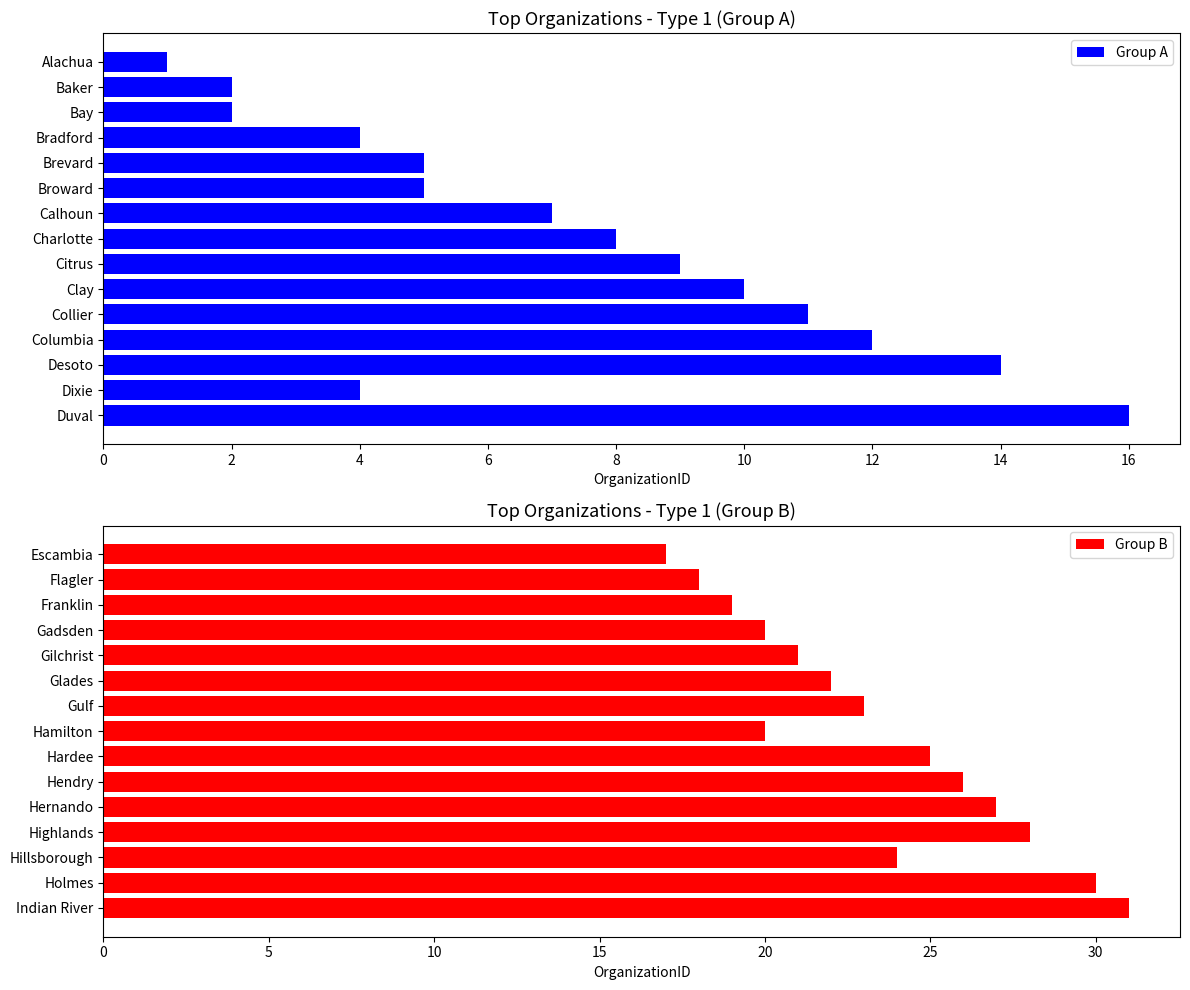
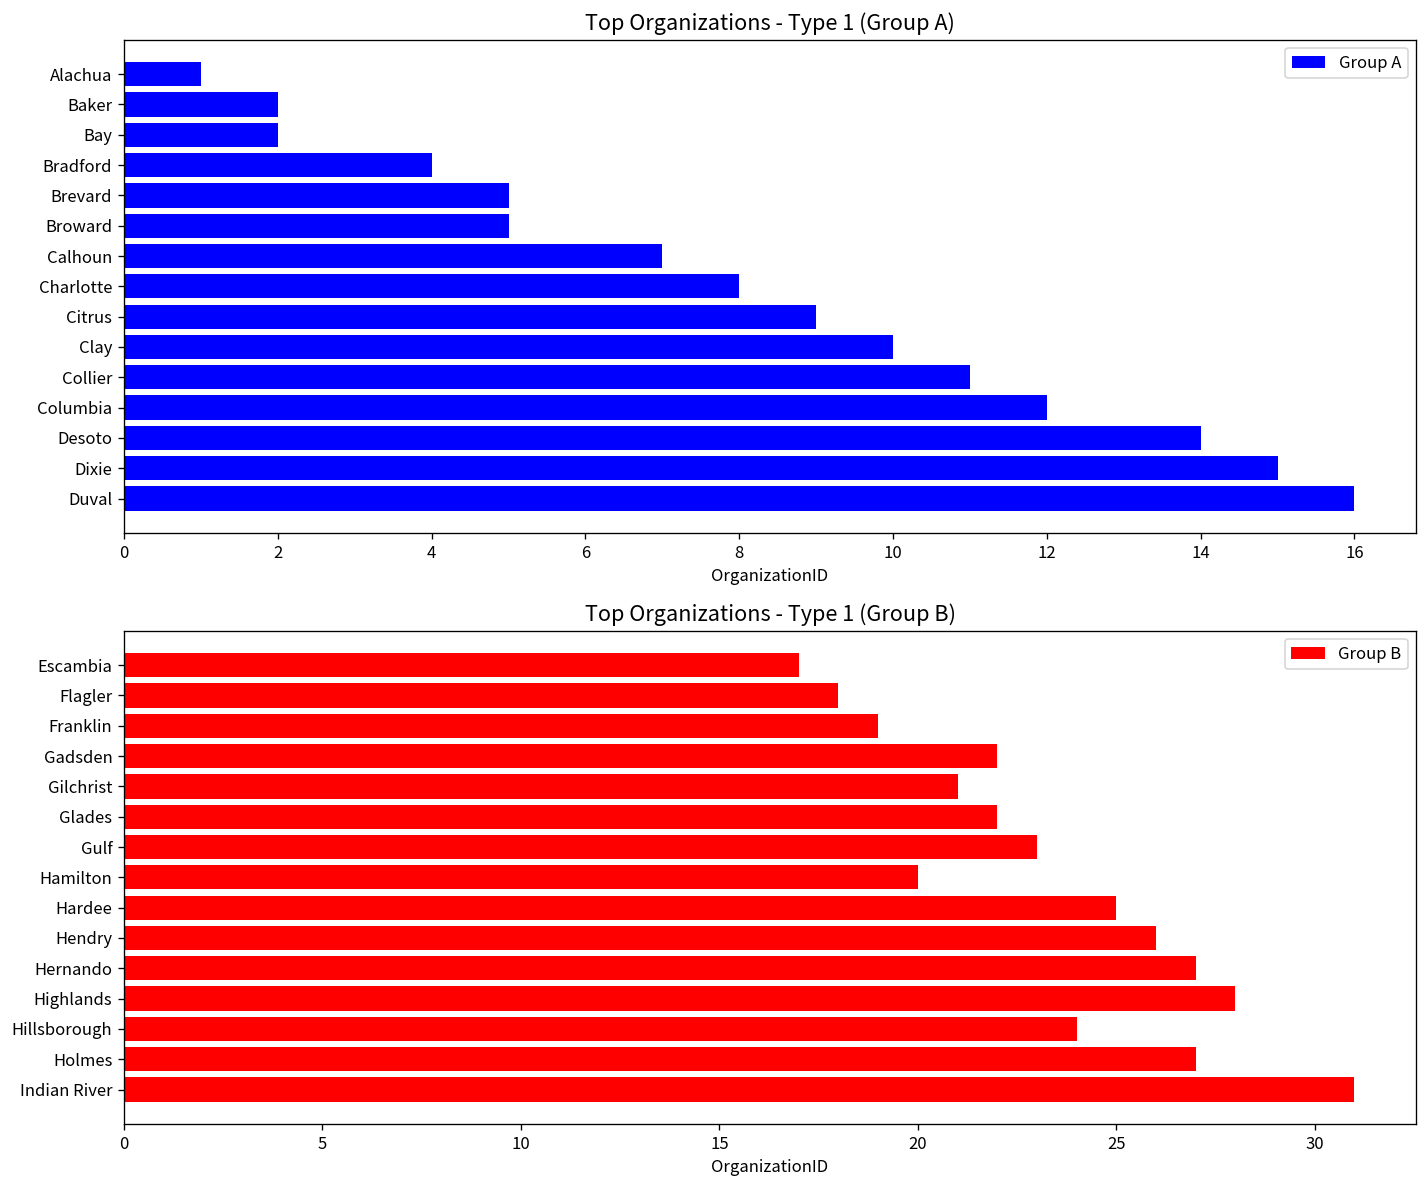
  {
    "Top Organizations - Type 1 (Group A)": {
      "Alachua": 1,
      "Baker": 2,
      "Bay": 2,
      "Bradford": 4,
      "Brevard": 5,
      "Broward": 5,
      "Calhoun": 7,
      "Charlotte": 8,
      "Citrus": 9,
      "Clay": 10,
      "Collier": 11,
      "Columbia": 12,
      "Desoto": 14,
-     "Dixie": 4,
+     "Dixie": 15,
      "Duval": 16
    },
    "Top Organizations - Type 1 (Group B)": {
      "Escambia": 17,
      "Flagler": 18,
      "Franklin": 19,
-     "Gadsden": 20,
+     "Gadsden": 22,
      "Gilchrist": 21,
      "Glades": 22,
      "Gulf": 23,
      "Hamilton": 20,
      "Hardee": 25,
      "Hendry": 26,
      "Hernando": 27,
      "Highlands": 28,
      "Hillsborough": 24,
-     "Holmes": 30,
+     "Holmes": 27,
      "Indian River": 31
    }
  }
